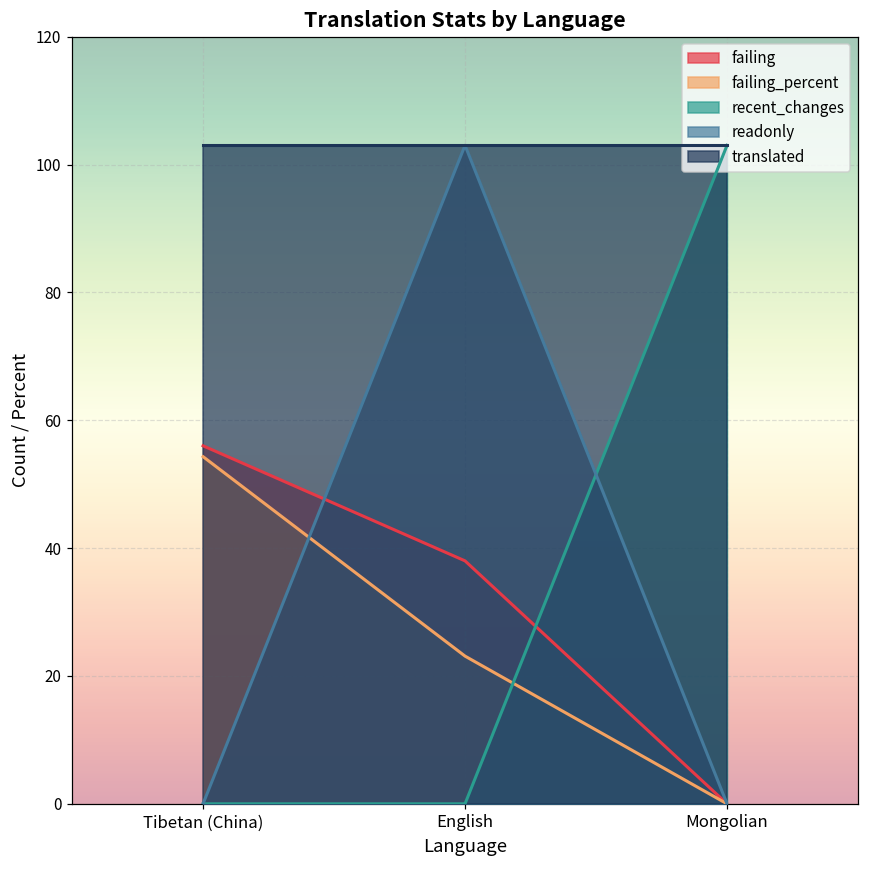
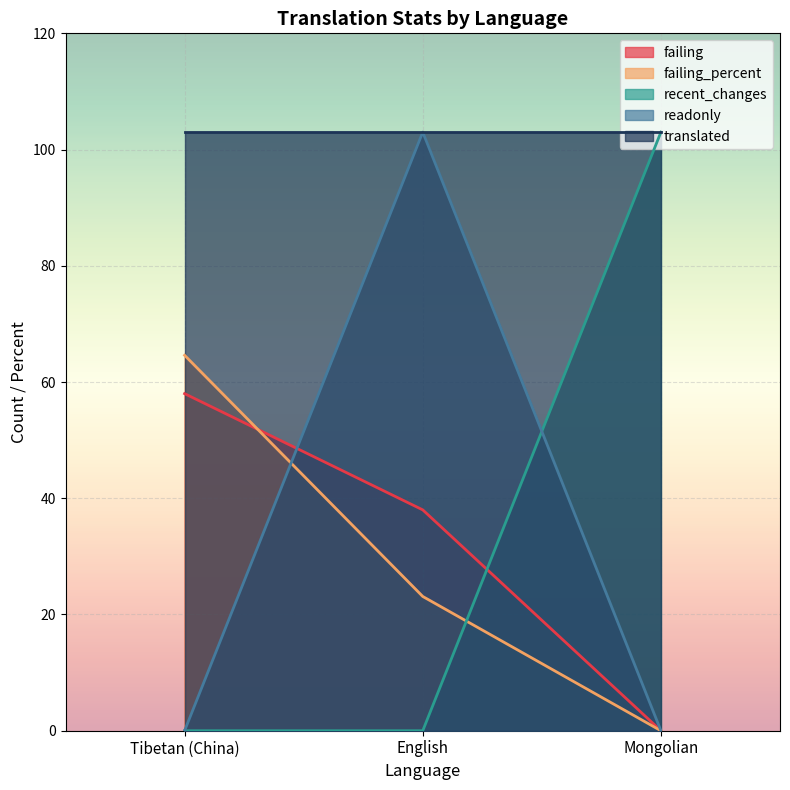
  {
    "failing": {
-     "Tibetan (China)": 56,
+     "Tibetan (China)": 58,
      "English": 38
    },
    "failing_percent": {
-     "Tibetan (China)": 54,
+     "Tibetan (China)": 65,
      "English": 23
    },
    "translated": {
      "Tibetan (China)": 103
    }
  }
